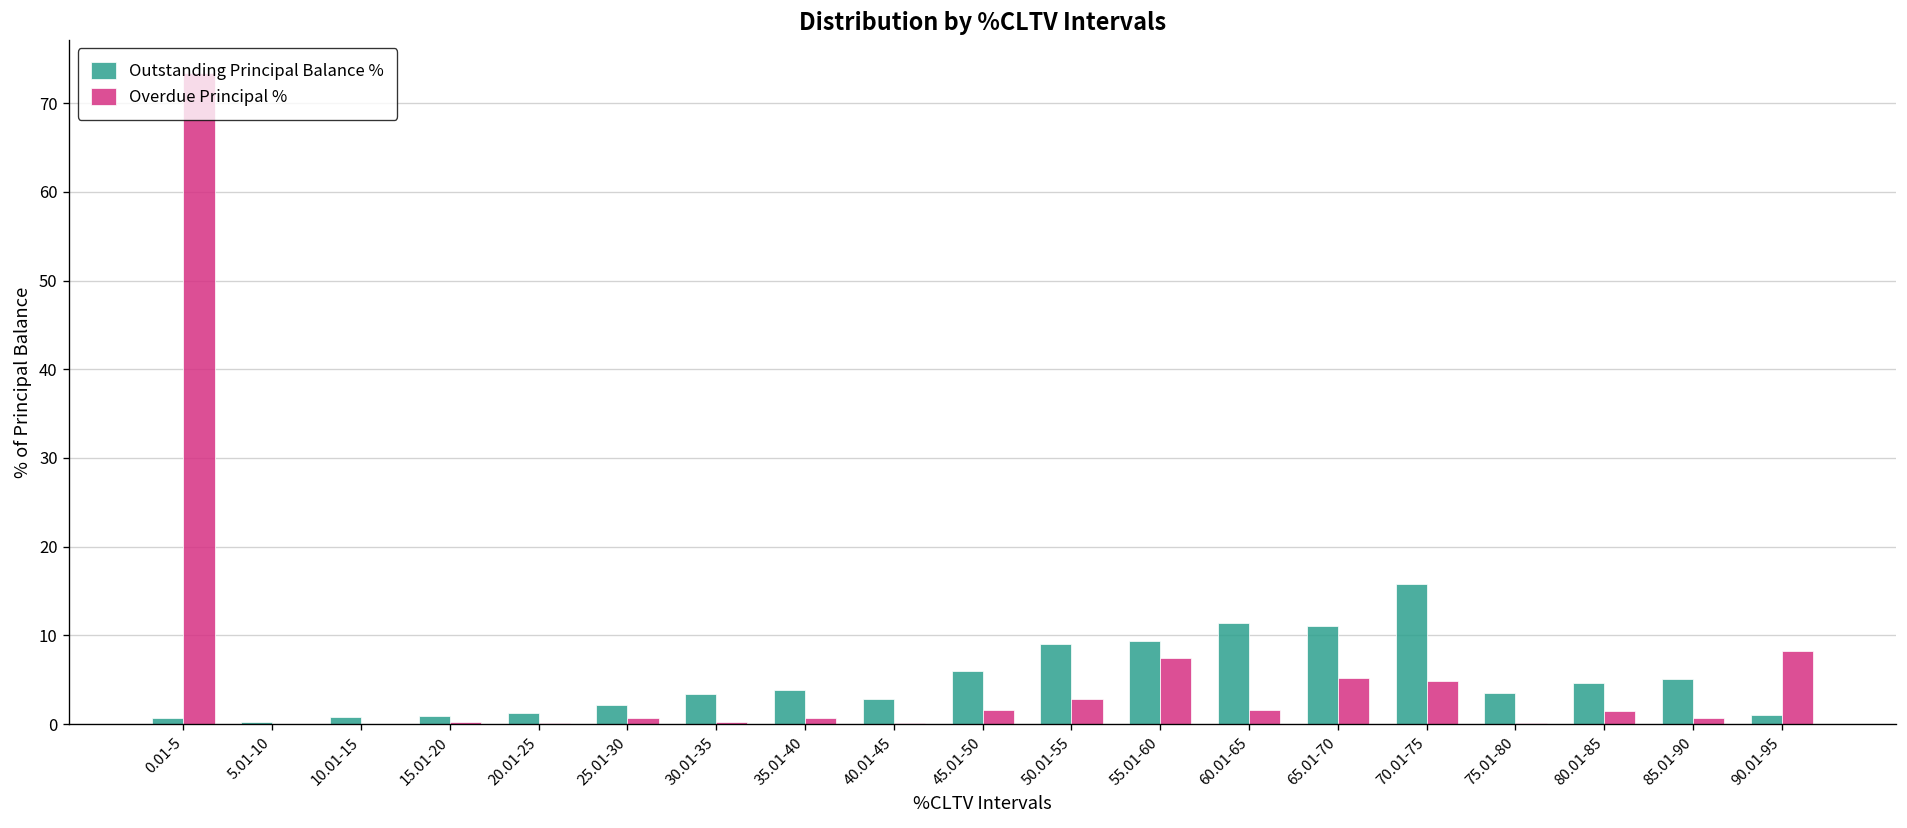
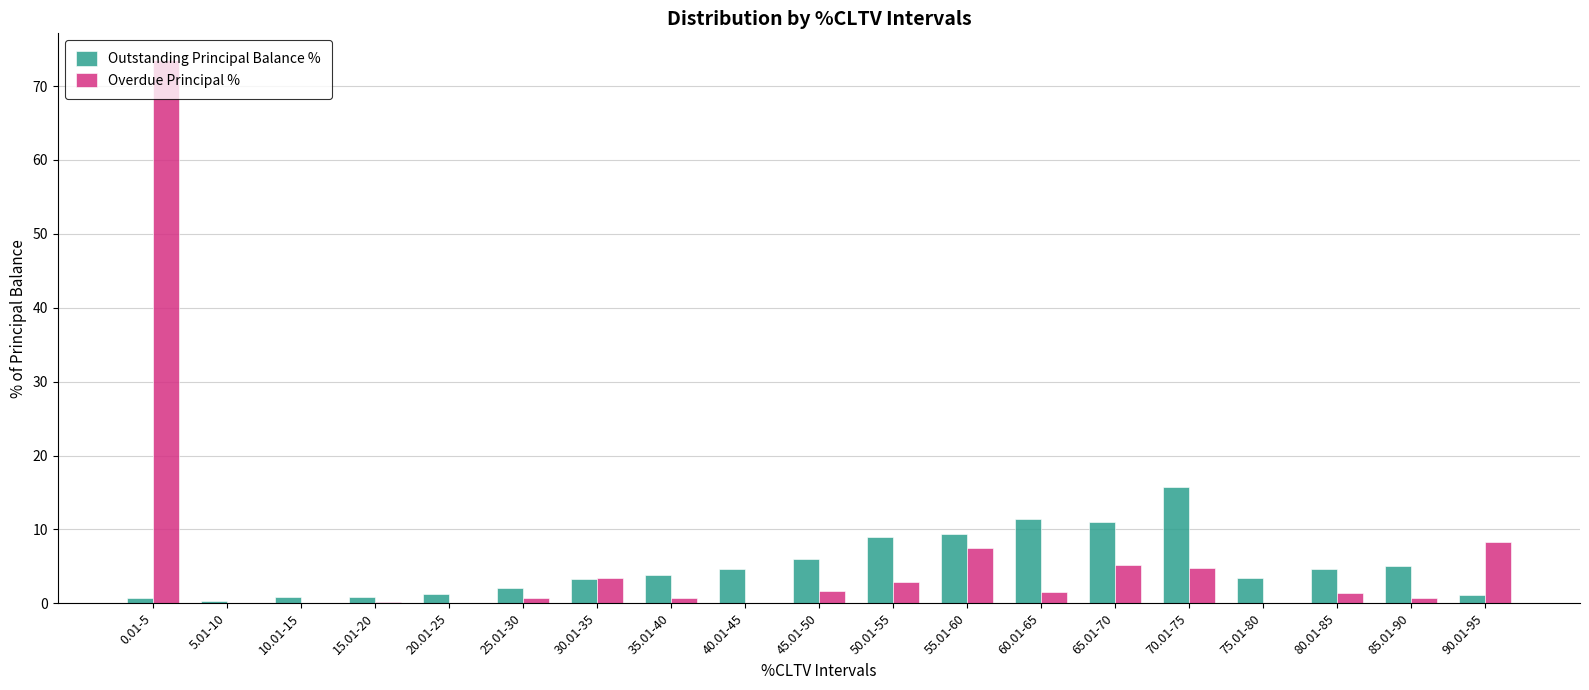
  {
    "Outstanding Principal Balance %": {
      "0.01-5": 1,
      "10.01-15": 1,
      "15.01-20": 1,
      "20.01-25": 1,
      "25.01-30": 2,
      "30.01-35": 3,
      "35.01-40": 4,
-     "40.01-45": 3,
+     "40.01-45": 5,
      "45.01-50": 6,
      "50.01-55": 9,
      "55.01-60": 9,
      "60.01-65": 11,
      "65.01-70": 11,
      "70.01-75": 16,
      "75.01-80": 3,
      "80.01-85": 5,
      "85.01-90": 5,
      "90.01-95": 1
    },
    "Overdue Principal %": {
      "5.01-10": 0,
      "25.01-30": 1,
-     "30.01-35": 0,
+     "30.01-35": 3,
      "35.01-40": 1,
      "45.01-50": 2,
      "50.01-55": 3,
      "55.01-60": 7,
      "60.01-65": 2,
      "65.01-70": 5,
      "70.01-75": 5,
      "80.01-85": 1,
      "85.01-90": 1,
      "90.01-95": 8
    }
  }
